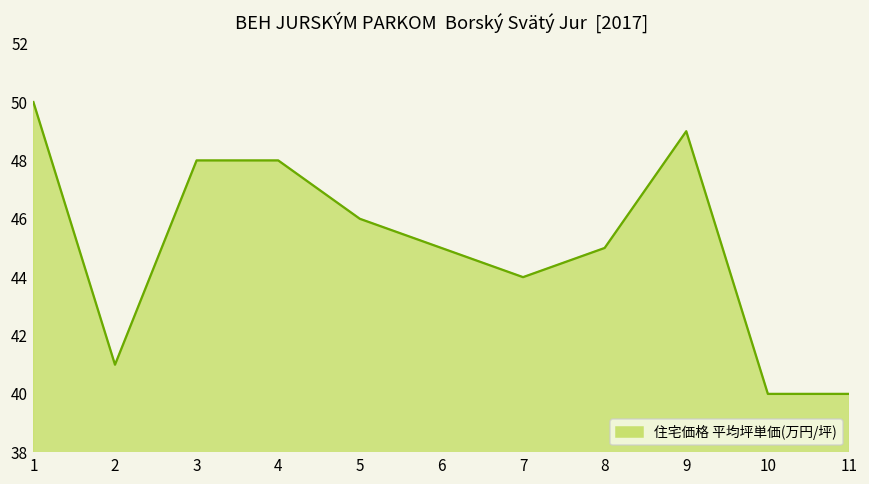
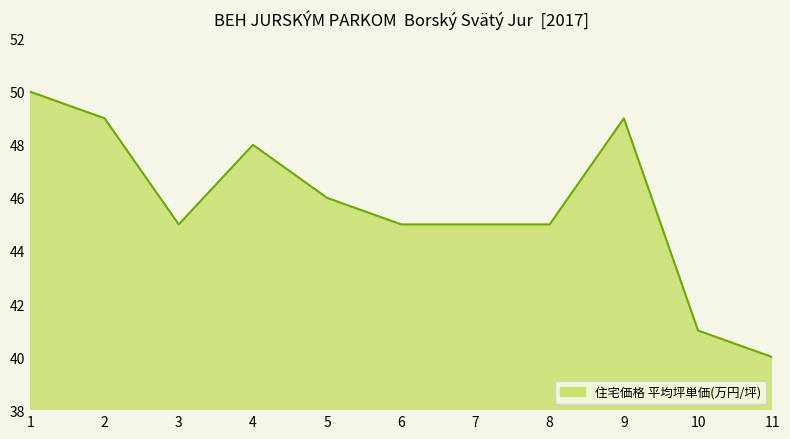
  {
    "1": 50,
-   "2": 41,
-   "3": 48,
+   "2": 49,
+   "3": 45,
    "4": 48,
    "5": 46,
    "6": 45,
-   "7": 44,
+   "7": 45,
    "8": 45,
    "9": 49,
-   "10": 40,
+   "10": 41,
    "11": 40
  }
